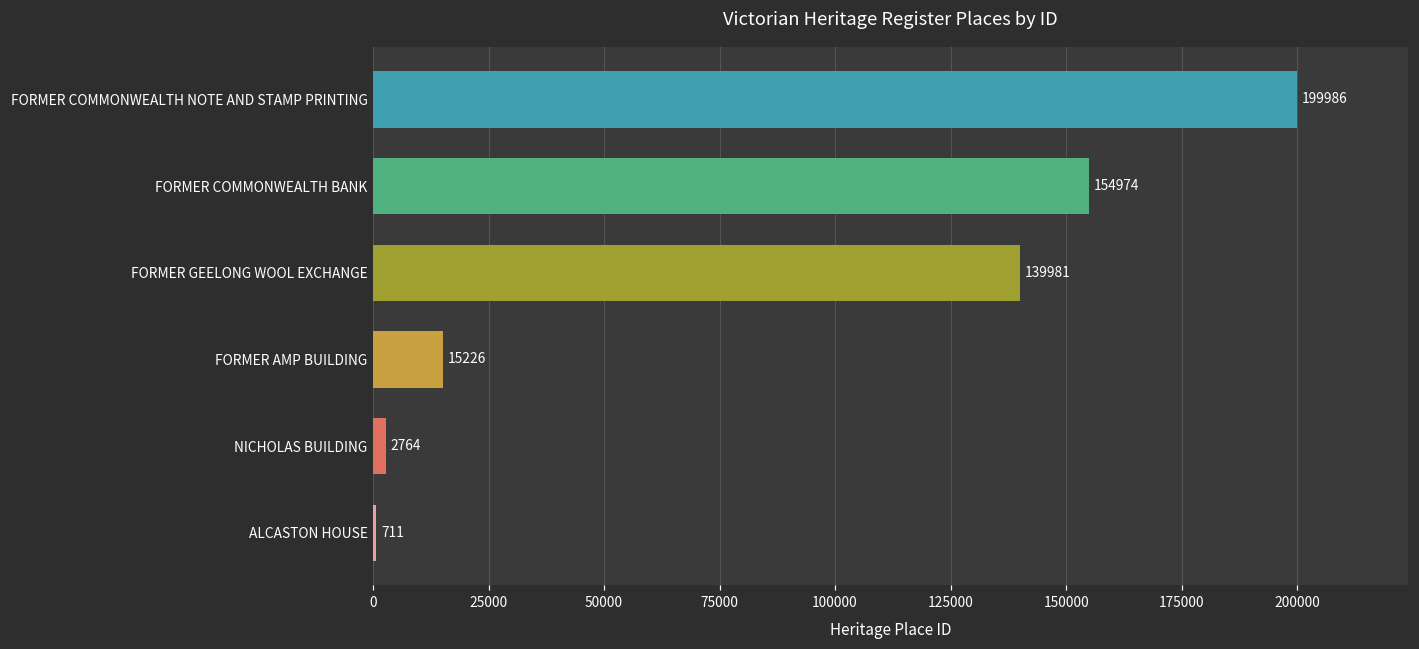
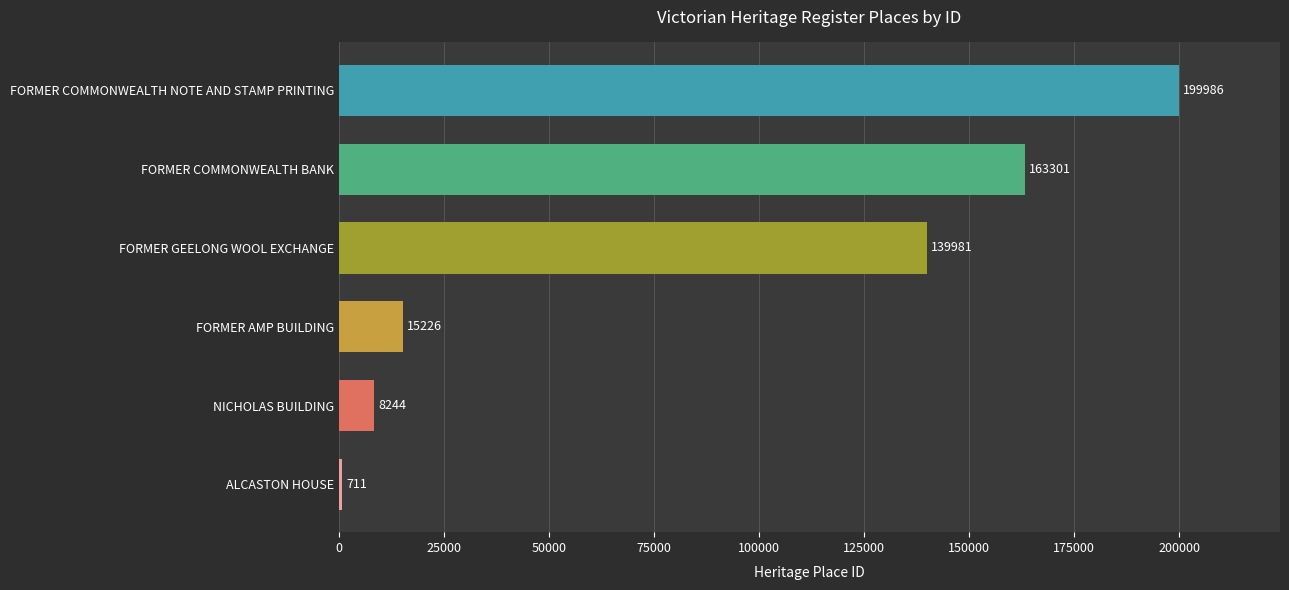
  {
    "FORMER COMMONWEALTH NOTE AND STAMP PRINTING": 199986,
-   "FORMER COMMONWEALTH BANK": 154974,
+   "FORMER COMMONWEALTH BANK": 163301,
    "FORMER GEELONG WOOL EXCHANGE": 139981,
    "FORMER AMP BUILDING": 15226,
-   "NICHOLAS BUILDING": 2764,
+   "NICHOLAS BUILDING": 8244,
    "ALCASTON HOUSE": 711
  }
